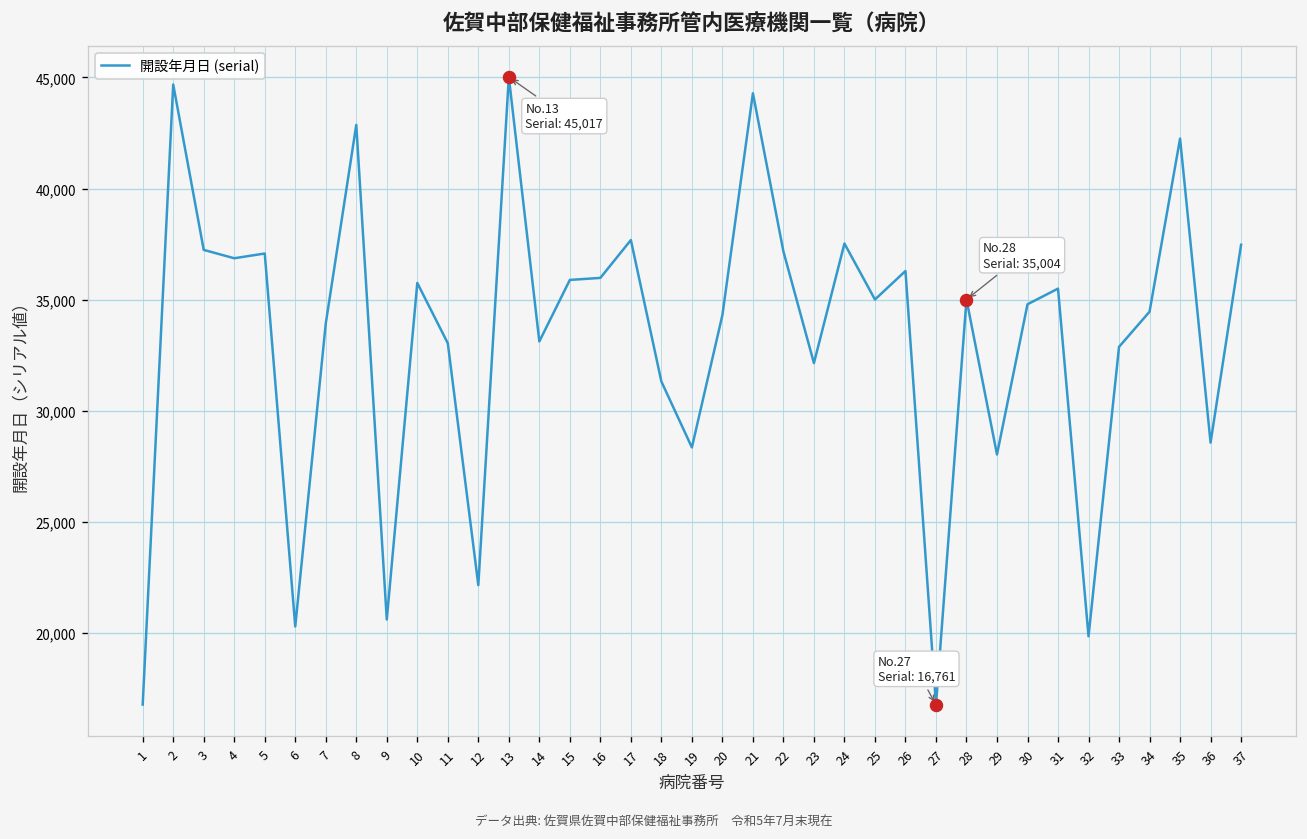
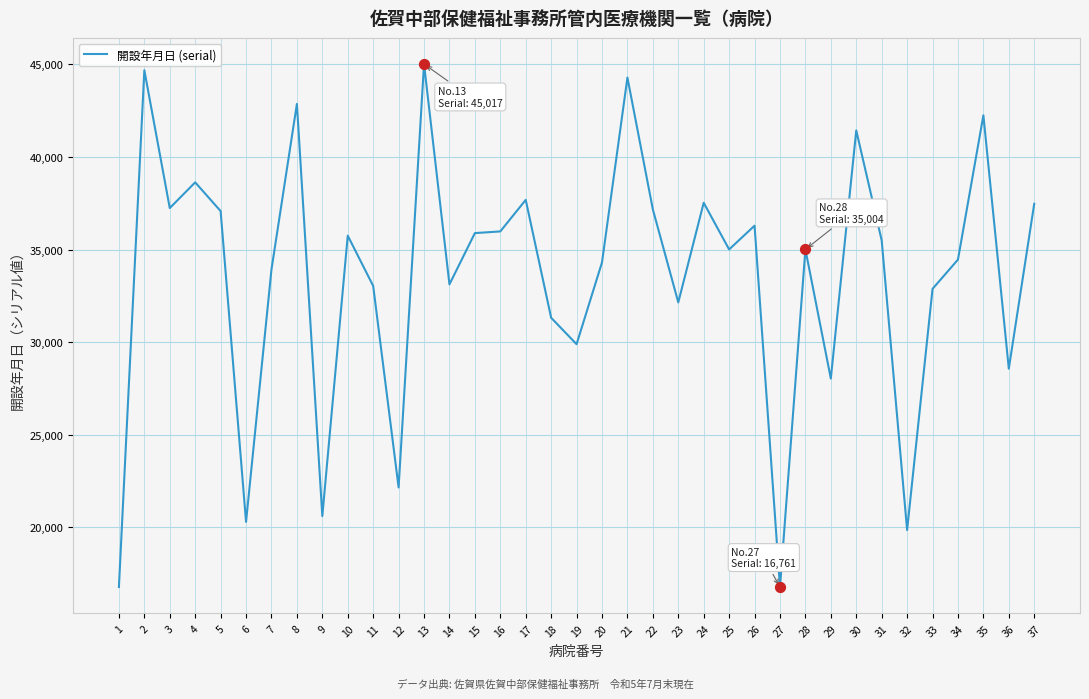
  {
    "開設年月日 (serial)": {
      "1": "16,800",
      "2": "44,700",
      "3": "37,200",
-     "4": "36,900",
+     "4": "38,600",
      "5": "37,100",
      "6": "20,300",
      "7": "33,900",
      "8": "42,900",
      "9": "20,600",
      "10": "35,700",
      "11": "33,000",
      "12": "22,100",
      "14": "33,100",
      "15": "35,900",
      "16": "36,000",
      "17": "37,700",
      "18": "31,300",
-     "19": "28,300",
+     "19": "29,900",
      "20": "34,300",
      "21": "44,300",
      "22": "37,200",
      "23": "32,100",
      "24": "37,500",
      "25": "35,000",
      "26": "36,300",
      "29": "28,000",
-     "30": "34,800",
+     "30": "41,400",
      "32": "19,800",
      "33": "32,900",
      "34": "34,500",
      "35": "42,200",
      "36": "28,600",
      "37": "37,500"
    }
  }
